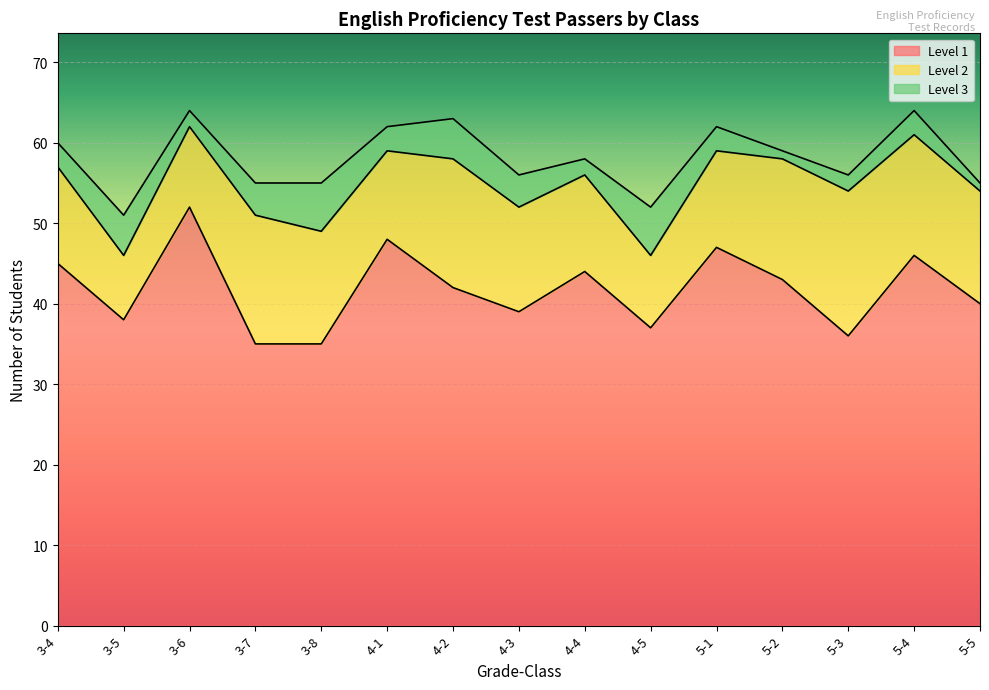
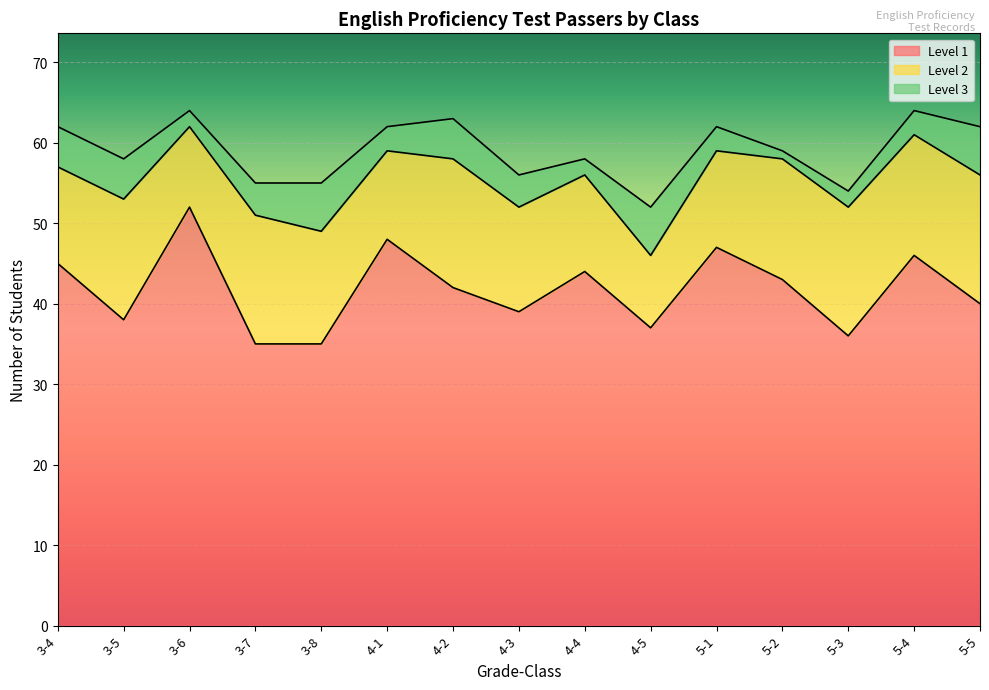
  {
    "Level 1": {
      "3-4": 45,
      "3-5": 38,
      "3-6": 52,
      "3-7": 35,
      "3-8": 35,
      "4-1": 48,
      "4-2": 42,
      "4-3": 39,
      "4-4": 44,
      "4-5": 37,
      "5-1": 47,
      "5-2": 43,
      "5-3": 36,
      "5-4": 46,
      "5-5": 40
    },
    "Level 2": {
      "3-4": 12,
-     "3-5": 8,
+     "3-5": 15,
      "3-6": 10,
      "3-7": 16,
      "3-8": 14,
      "4-1": 11,
      "4-2": 16,
      "4-3": 13,
      "4-4": 12,
      "4-5": 9,
      "5-1": 12,
      "5-2": 15,
-     "5-3": 18,
+     "5-3": 16,
      "5-4": 15,
-     "5-5": 14
+     "5-5": 16
    },
    "Level 3": {
-     "3-4": 3,
+     "3-4": 5,
      "3-5": 5,
      "3-6": 2,
      "3-7": 4,
      "3-8": 6,
      "4-1": 3,
      "4-2": 5,
      "4-3": 4,
      "4-4": 2,
      "4-5": 6,
      "5-1": 3,
      "5-2": 1,
      "5-3": 2,
      "5-4": 3,
-     "5-5": 1
+     "5-5": 6
    }
  }
